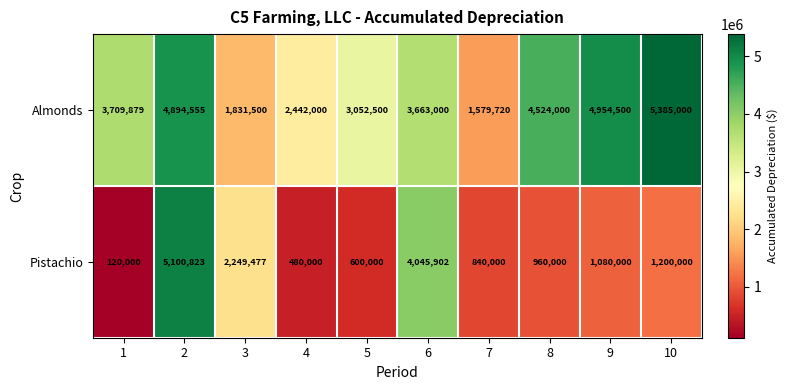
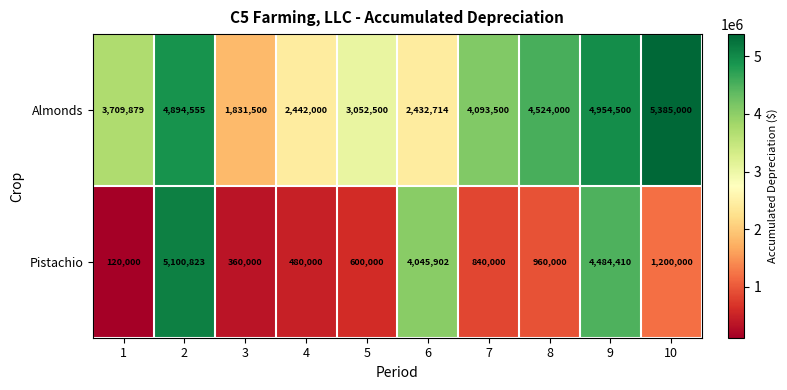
  {
    "Almonds": {
      "1": "3,709,879",
      "2": "4,894,555",
      "3": "1,831,500",
      "4": "2,442,000",
      "5": "3,052,500",
-     "6": "3,663,000",
-     "7": "1,579,720",
+     "6": "2,432,714",
+     "7": "4,093,500",
      "8": "4,524,000",
      "9": "4,954,500",
      "10": "5,385,000"
    },
    "Pistachio": {
      "1": "120,000",
      "2": "5,100,823",
-     "3": "2,249,477",
+     "3": "360,000",
      "4": "480,000",
      "5": "600,000",
      "6": "4,045,902",
      "7": "840,000",
      "8": "960,000",
-     "9": "1,080,000",
+     "9": "4,484,410",
      "10": "1,200,000"
    }
  }
